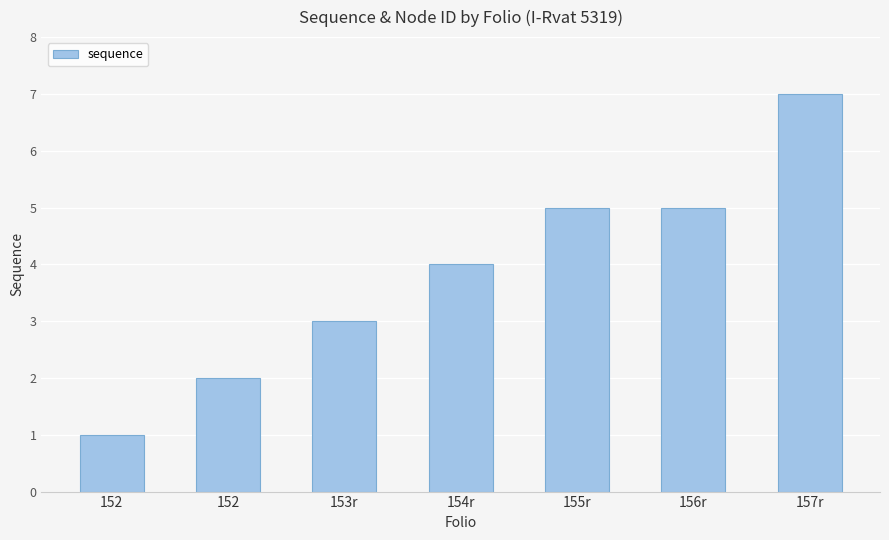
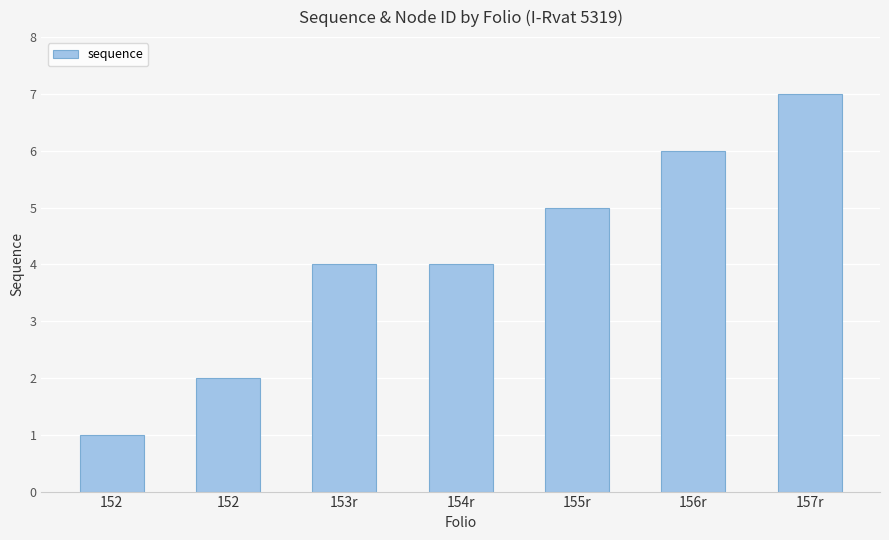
  {
-   "153r": 3,
+   "153r": 4,
    "154r": 4,
    "155r": 5,
-   "156r": 5,
+   "156r": 6,
    "157r": 7
  }
